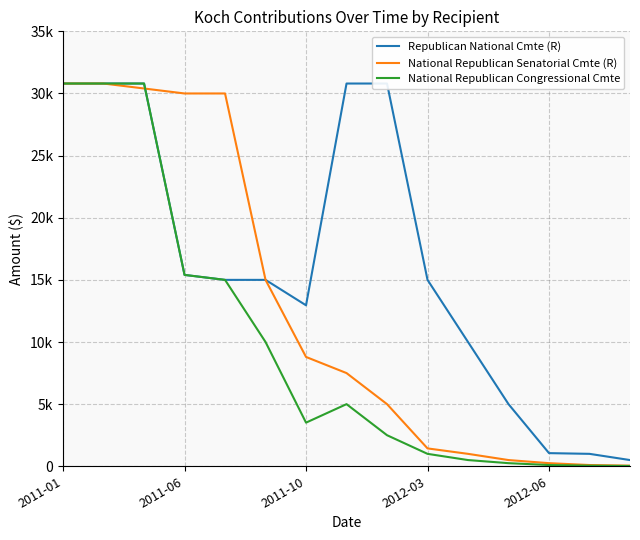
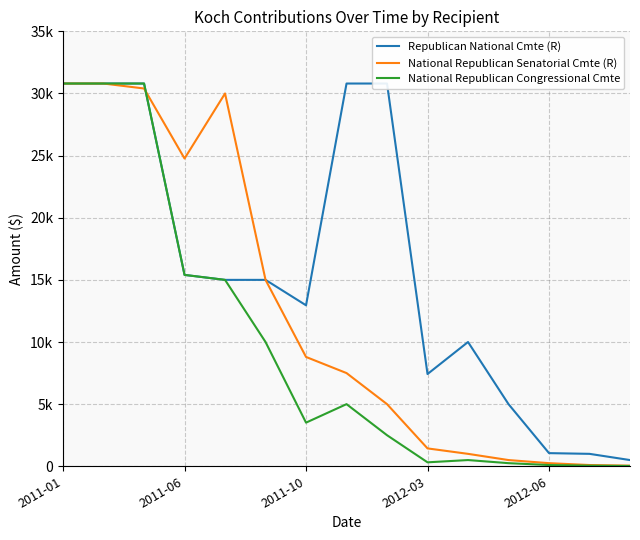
  {
    "Republican National Cmte (R)": {
      "2011-10": 13000,
-     "2012-03": 15000,
+     "2012-03": 7400,
      "2012-06": 1100
    },
    "National Republican Senatorial Cmte (R)": {
-     "2011-06": 30000,
+     "2011-06": 24800,
      "2011-10": 8800,
      "2012-03": 1400
    },
    "National Republican Congressional Cmte": {
      "2011-10": 3500,
-     "2012-03": 1000
+     "2012-03": 300
    }
  }
